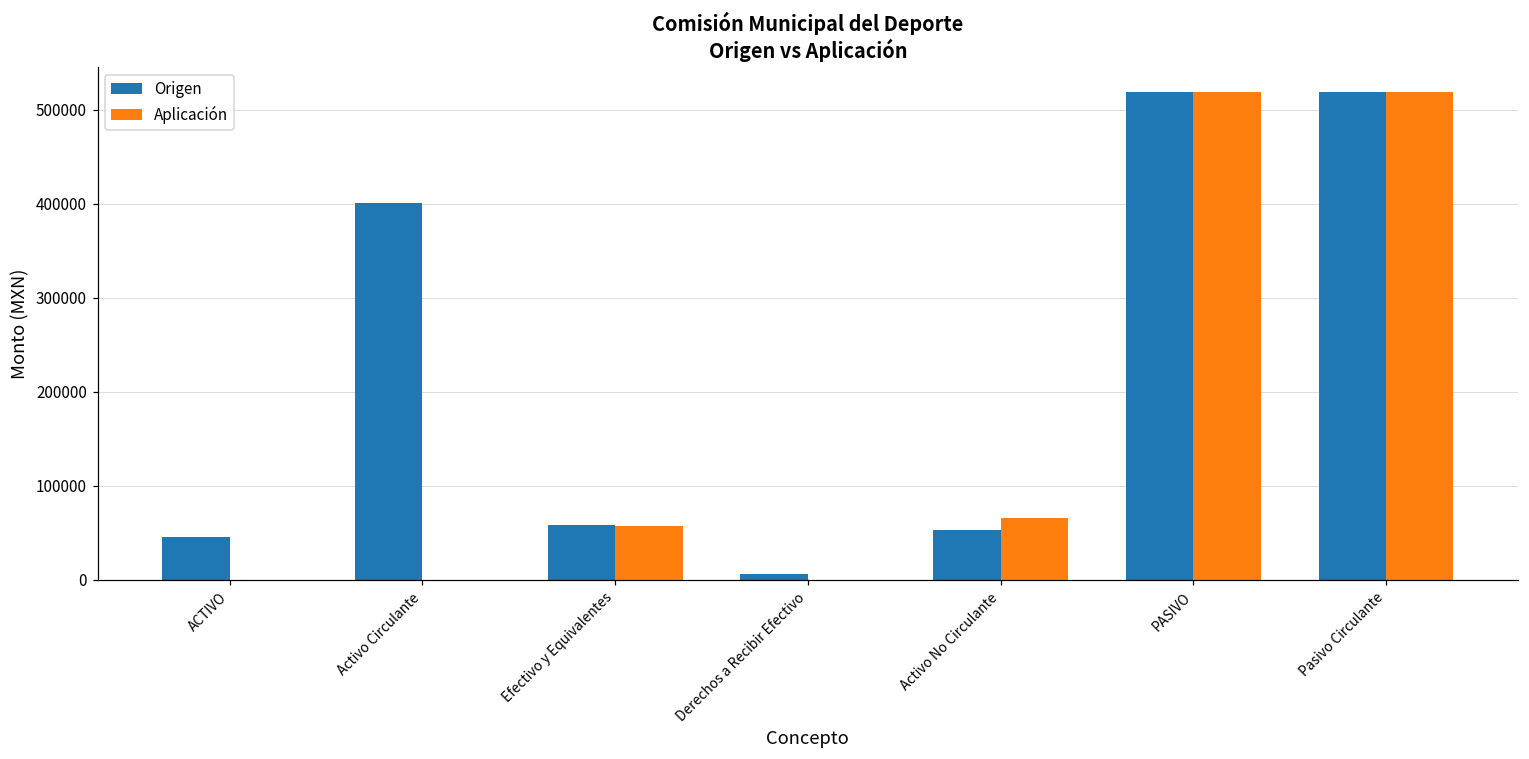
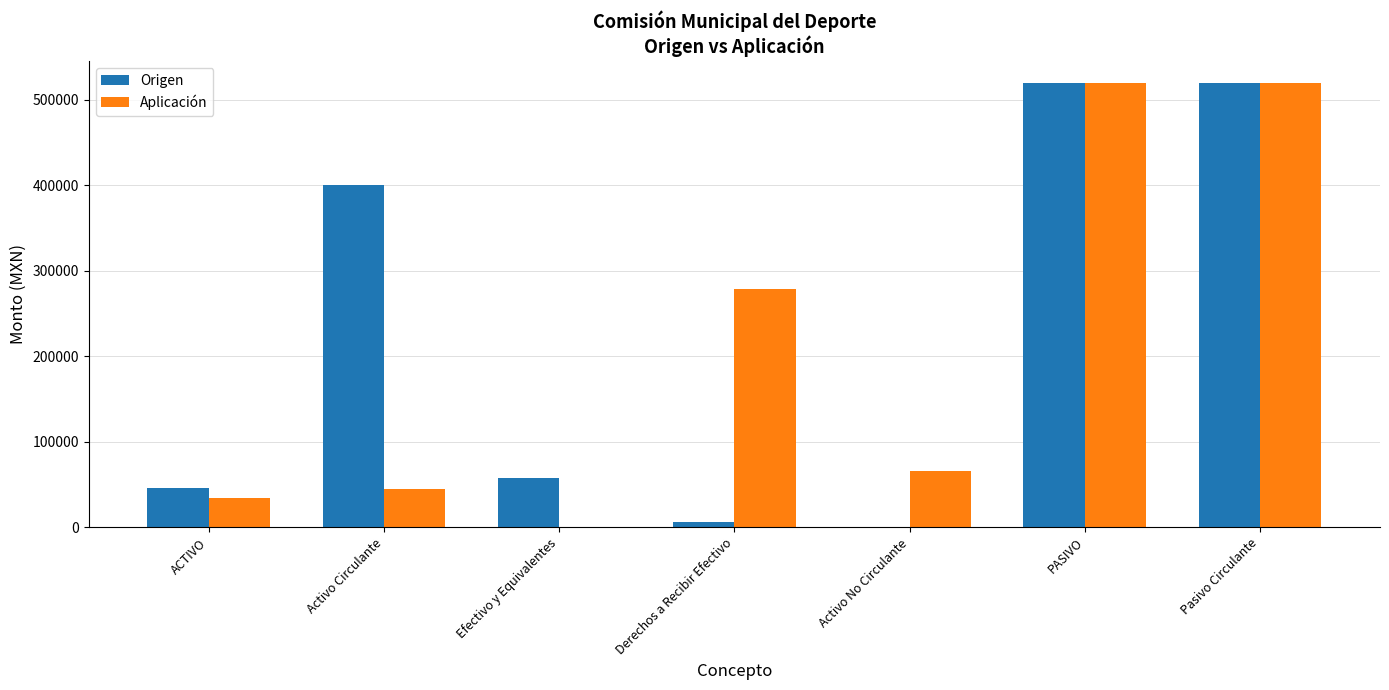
  {
    "Origen": {
      "ACTIVO": 50000,
      "Activo Circulante": 400000,
      "Efectivo y Equivalentes": 60000,
      "Derechos a Recibir Efectivo": 10000,
-     "Activo No Circulante": 50000,
+     "Activo No Circulante": 0,
      "PASIVO": 520000,
      "Pasivo Circulante": 520000
    },
    "Aplicación": {
-     "ACTIVO": 0,
-     "Activo Circulante": 0,
-     "Efectivo y Equivalentes": 60000,
-     "Derechos a Recibir Efectivo": 0,
+     "ACTIVO": 30000,
+     "Activo Circulante": 40000,
+     "Efectivo y Equivalentes": 0,
+     "Derechos a Recibir Efectivo": 280000,
      "Activo No Circulante": 70000,
      "PASIVO": 520000,
      "Pasivo Circulante": 520000
    }
  }
